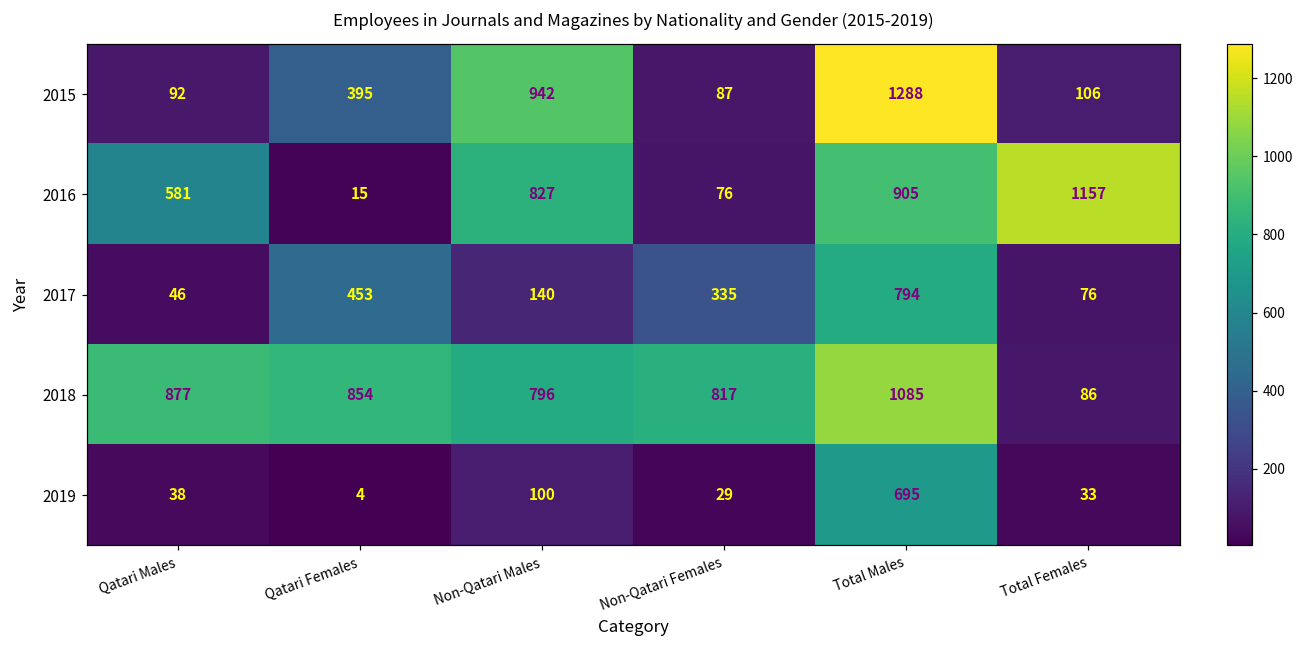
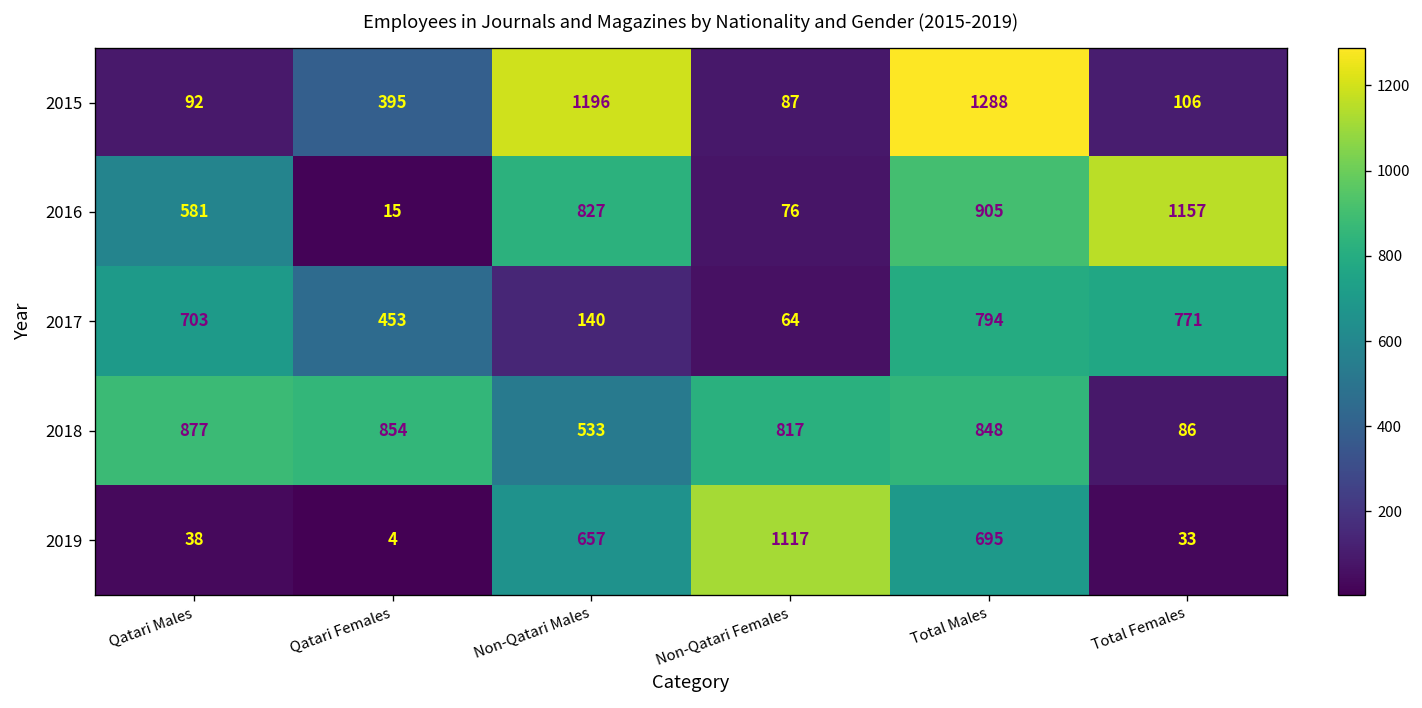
  {
    "2015": {
      "Qatari Males": 92,
      "Qatari Females": 395,
-     "Non-Qatari Males": 942,
+     "Non-Qatari Males": 1196,
      "Non-Qatari Females": 87,
      "Total Males": 1288,
      "Total Females": 106
    },
    "2016": {
      "Qatari Males": 581,
      "Qatari Females": 15,
      "Non-Qatari Males": 827,
      "Non-Qatari Females": 76,
      "Total Males": 905,
      "Total Females": 1157
    },
    "2017": {
-     "Qatari Males": 46,
+     "Qatari Males": 703,
      "Qatari Females": 453,
      "Non-Qatari Males": 140,
-     "Non-Qatari Females": 335,
+     "Non-Qatari Females": 64,
      "Total Males": 794,
-     "Total Females": 76
+     "Total Females": 771
    },
    "2018": {
      "Qatari Males": 877,
      "Qatari Females": 854,
-     "Non-Qatari Males": 796,
+     "Non-Qatari Males": 533,
      "Non-Qatari Females": 817,
-     "Total Males": 1085,
+     "Total Males": 848,
      "Total Females": 86
    },
    "2019": {
      "Qatari Males": 38,
      "Qatari Females": 4,
-     "Non-Qatari Males": 100,
-     "Non-Qatari Females": 29,
+     "Non-Qatari Males": 657,
+     "Non-Qatari Females": 1117,
      "Total Males": 695,
      "Total Females": 33
    }
  }
